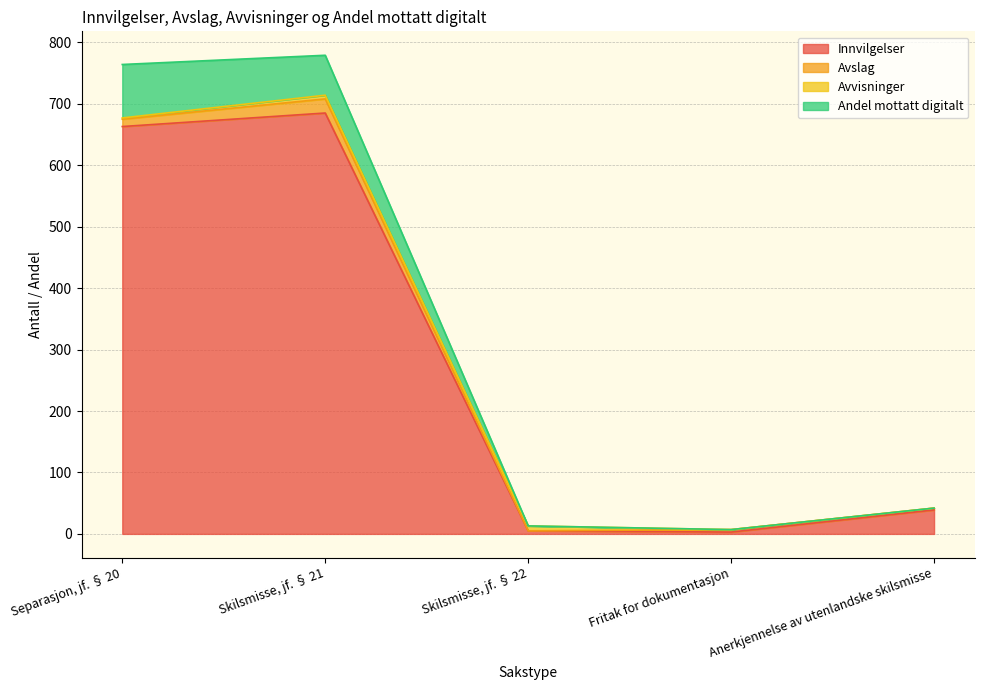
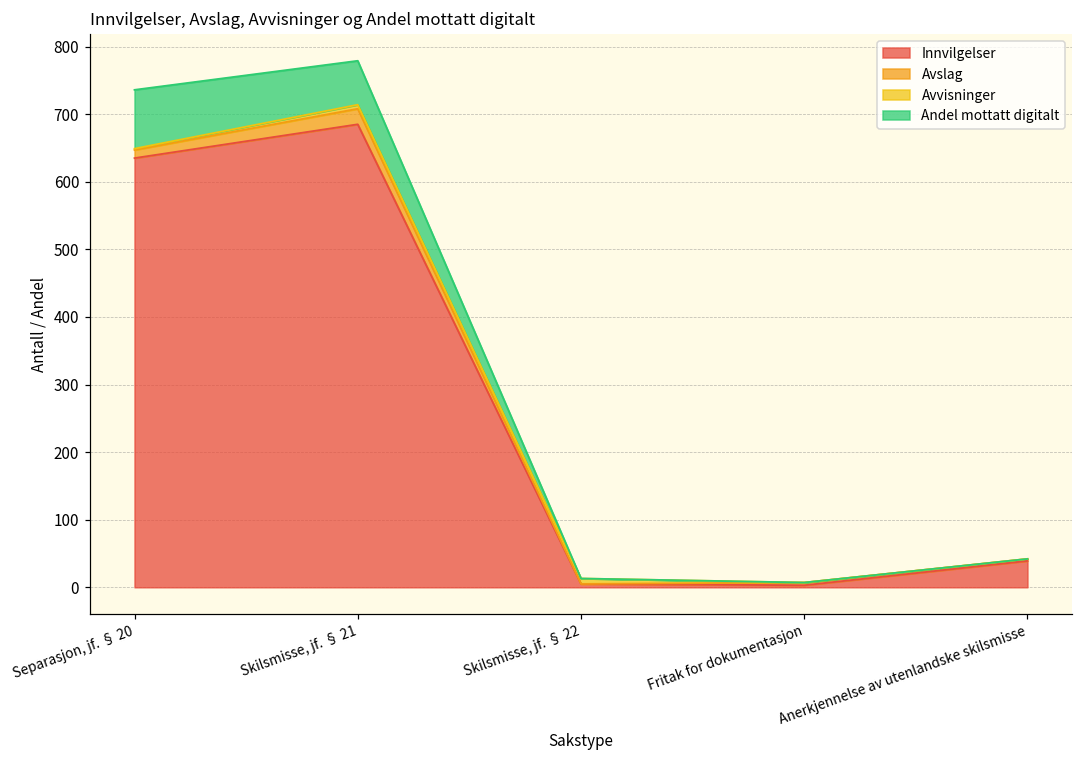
  {
    "Innvilgelser": {
-     "Separasjon, jf. § 20": 660,
+     "Separasjon, jf. § 20": 640,
      "Skilsmisse, jf. § 21": 690
    },
    "Andel mottatt digitalt": {
      "Separasjon, jf. § 20": 90,
      "Skilsmisse, jf. § 21": 70
    }
  }
